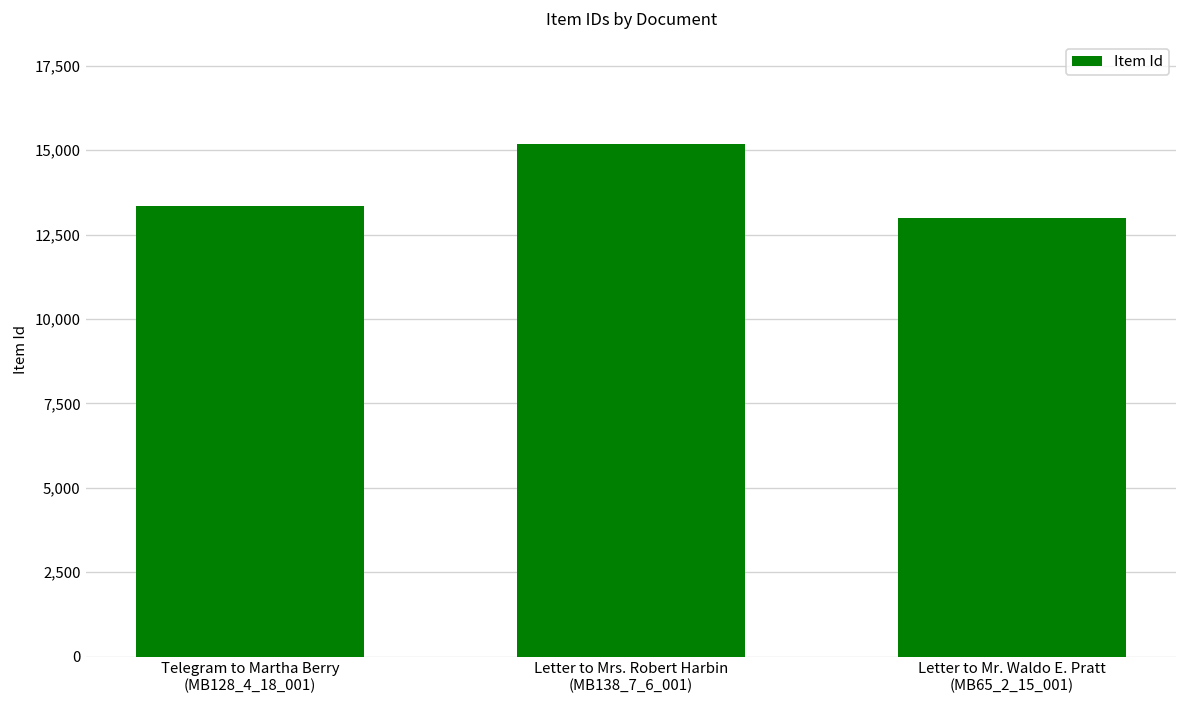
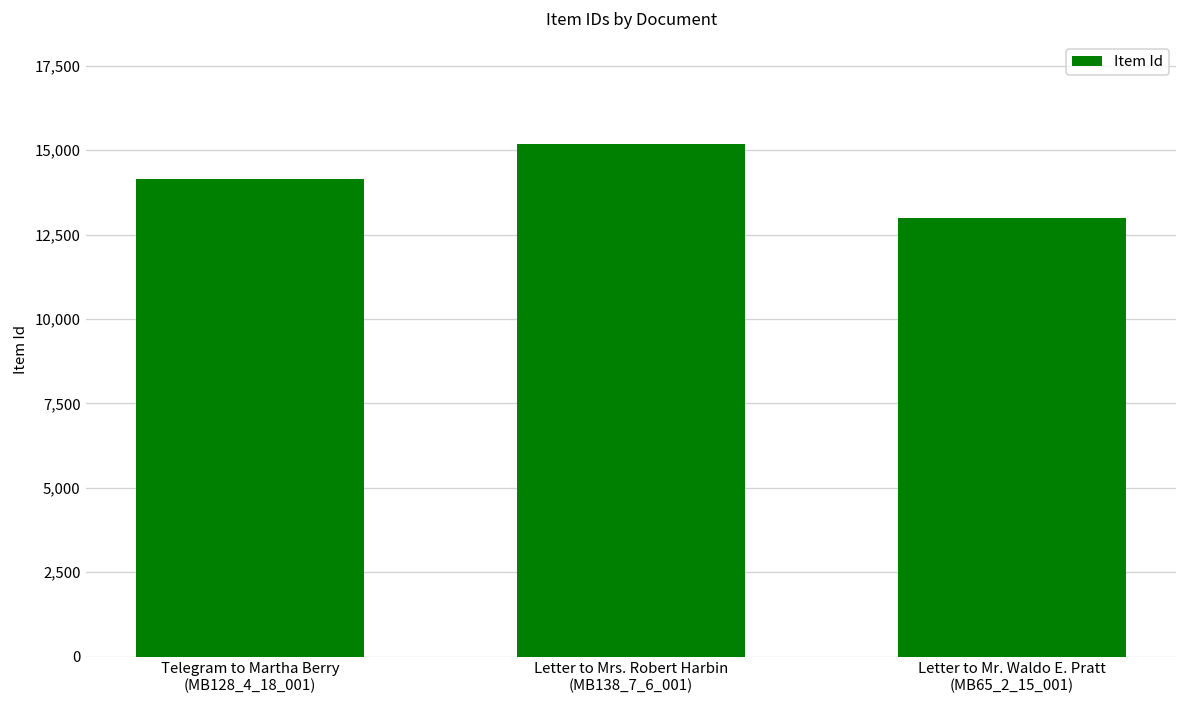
  {
-   "Telegram to Martha Berry (MB128_4_18_001)": "13,300",
+   "Telegram to Martha Berry (MB128_4_18_001)": "14,200",
    "Letter to Mrs. Robert Harbin (MB138_7_6_001)": "15,200",
    "Letter to Mr. Waldo E. Pratt (MB65_2_15_001)": "13,000"
  }
